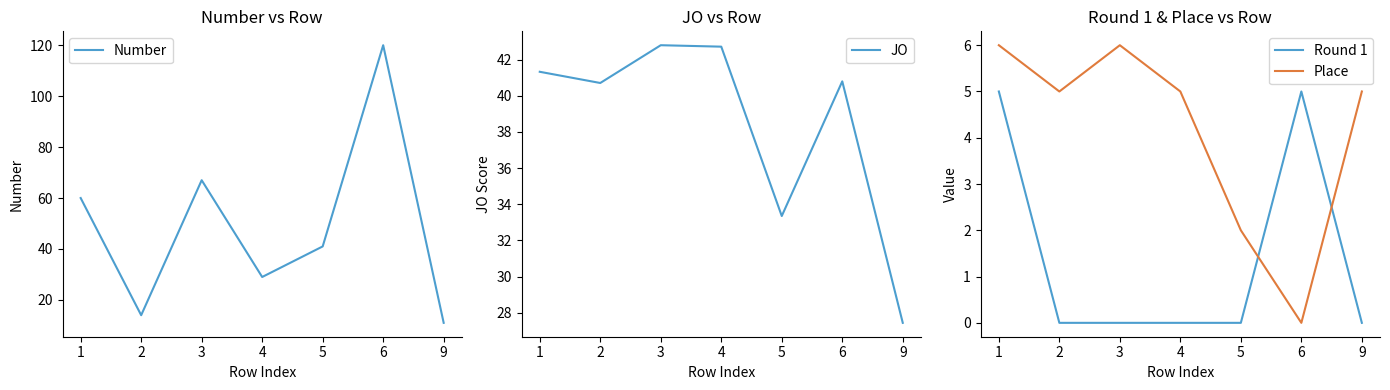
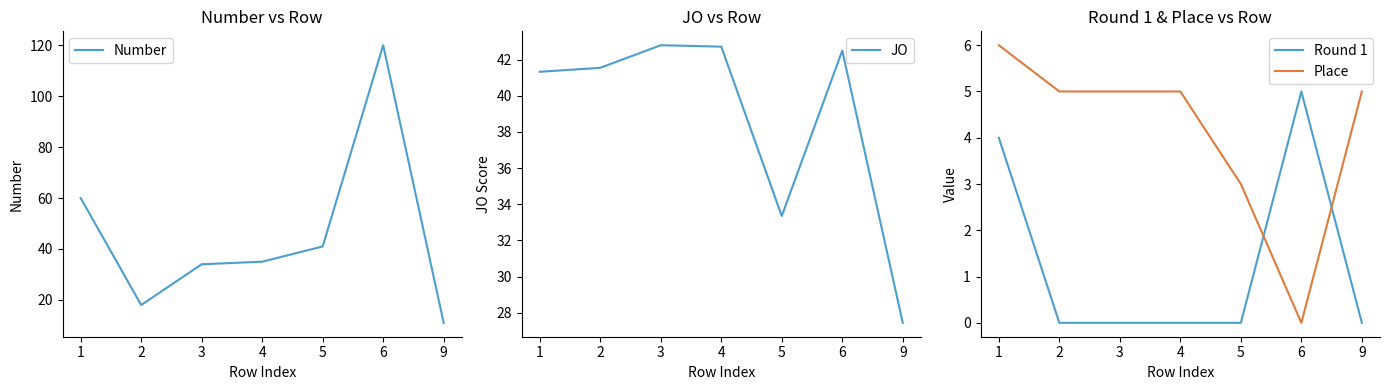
  {
    "Number vs Row": {
      "1": 60,
-     "2": 14,
-     "3": 67,
-     "4": 29,
+     "2": 18,
+     "3": 34,
+     "4": 35,
      "5": 41,
      "6": 120,
      "9": 11
    },
    "JO vs Row": {
      "1": 41.3,
-     "2": 40.7,
+     "2": 41.6,
      "3": 42.8,
      "4": 42.7,
      "5": 33.4,
-     "6": 40.8,
+     "6": 42.5,
      "9": 27.4
    },
    "Round 1 & Place vs Row": {
      "Round 1": {
-       "1": 5,
+       "1": 4,
        "2": 0,
        "3": 0,
        "4": 0,
        "5": 0,
        "6": 5,
        "9": 0
      },
      "Place": {
        "1": 6,
        "2": 5,
-       "3": 6,
+       "3": 5,
        "4": 5,
-       "5": 2,
+       "5": 3,
        "6": 0,
        "9": 5
      }
    }
  }
